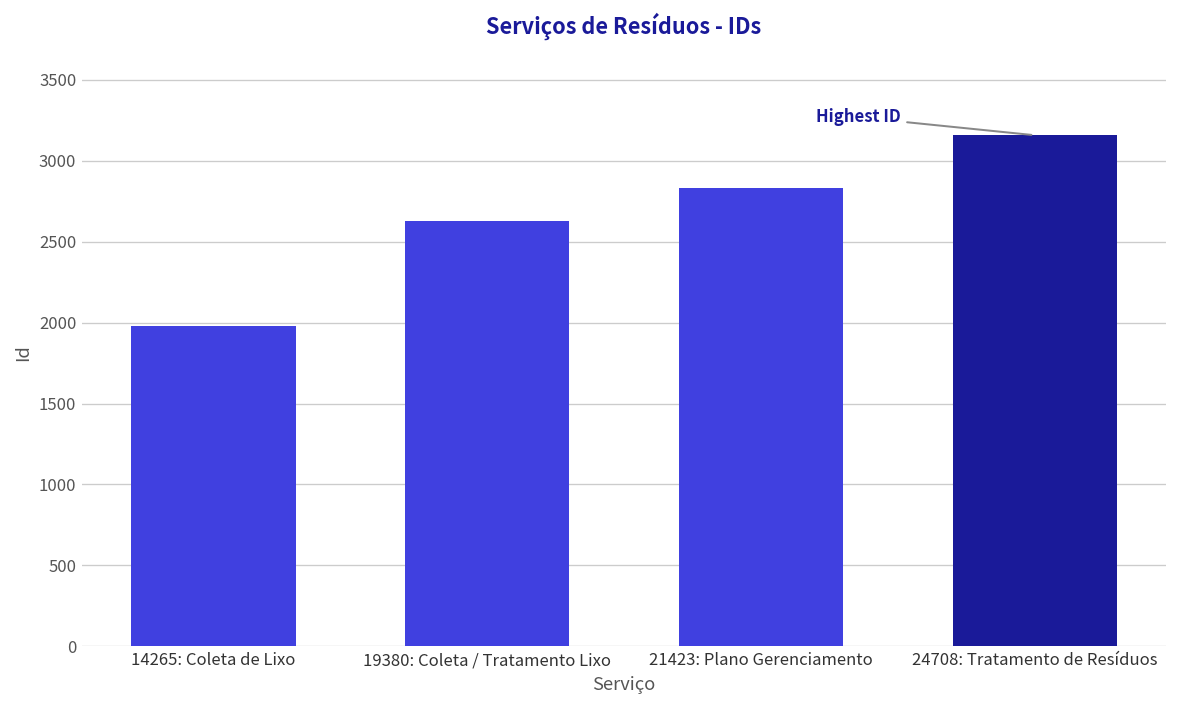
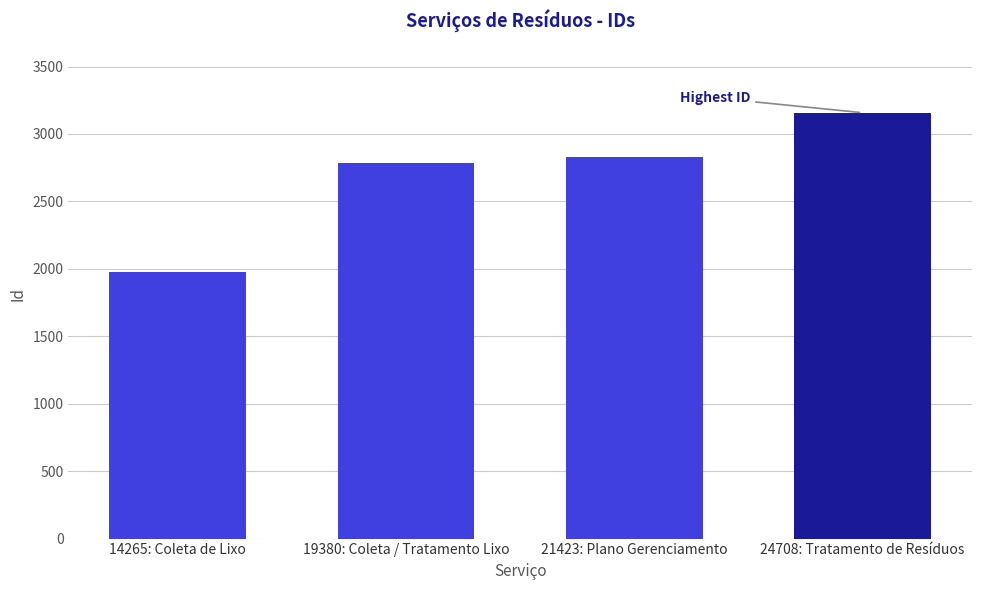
  {
    "14265: Coleta de Lixo": 1980,
-   "19380: Coleta / Tratamento Lixo": 2630,
+   "19380: Coleta / Tratamento Lixo": 2790,
    "21423: Plano Gerenciamento": 2830,
    "24708: Tratamento de Resíduos": 3160
  }
